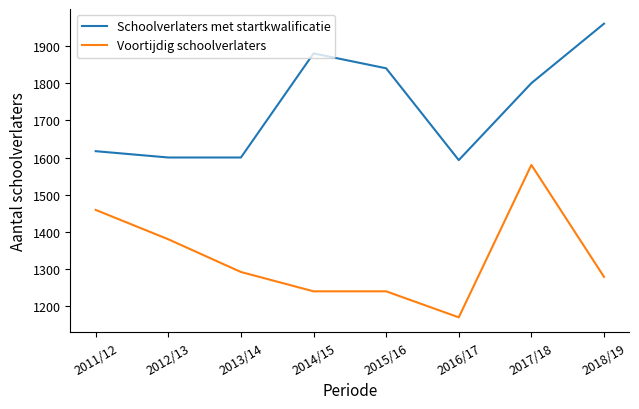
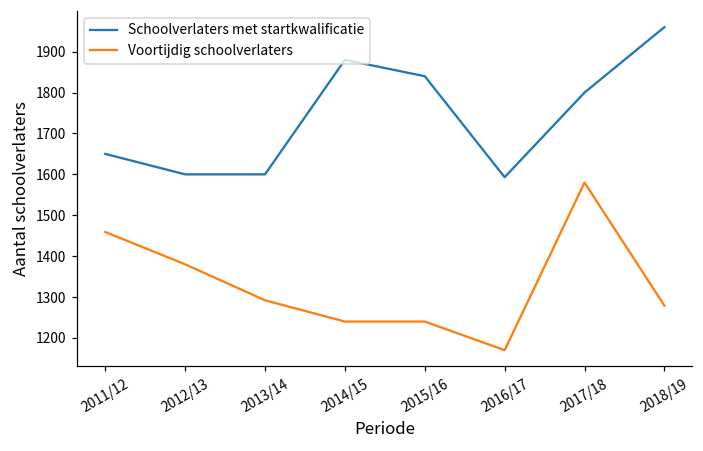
  {
    "Schoolverlaters met startkwalificatie": {
-     "2011/12": 1620,
+     "2011/12": 1650,
      "2012/13": 1600,
      "2013/14": 1600,
      "2015/16": 1840,
      "2016/17": 1590,
      "2017/18": 1800,
      "2018/19": 1960
    },
    "Voortijdig schoolverlaters": {
      "2011/12": 1460,
      "2012/13": 1380,
      "2013/14": 1290,
      "2014/15": 1240,
      "2015/16": 1240,
      "2016/17": 1170,
      "2017/18": 1580,
      "2018/19": 1280
    }
  }
